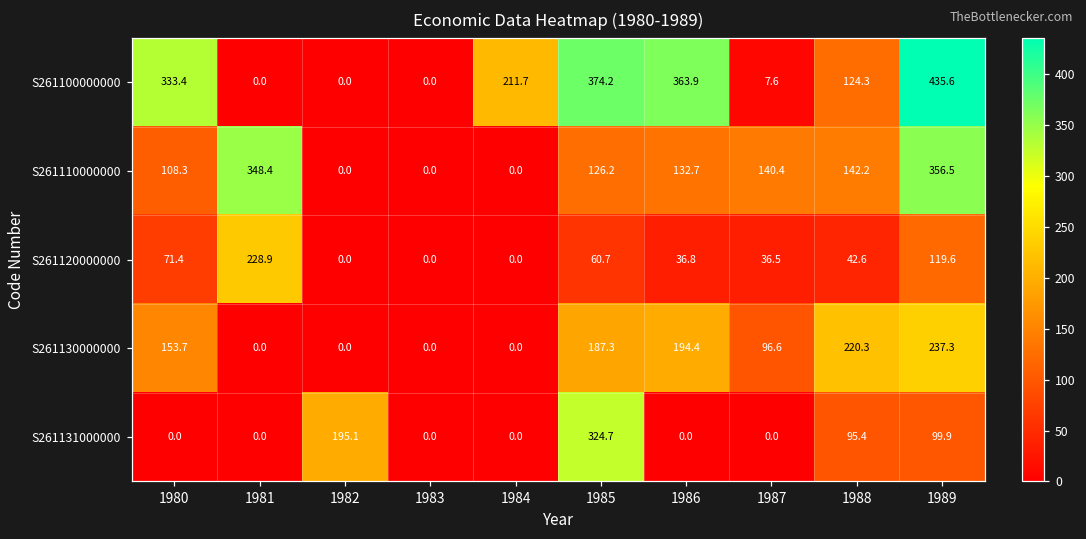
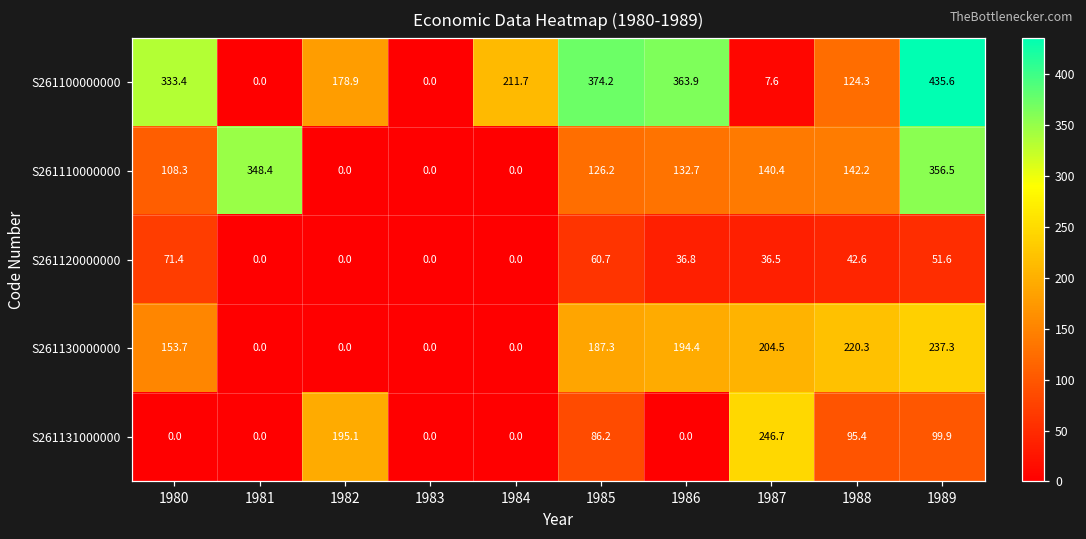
  {
    "S261100000000": {
      "1980": 333.4,
      "1981": 0.0,
-     "1982": 0.0,
+     "1982": 178.9,
      "1983": 0.0,
      "1984": 211.7,
      "1985": 374.2,
      "1986": 363.9,
      "1987": 7.6,
      "1988": 124.3,
      "1989": 435.6
    },
    "S261110000000": {
      "1980": 108.3,
      "1981": 348.4,
      "1982": 0.0,
      "1983": 0.0,
      "1984": 0.0,
      "1985": 126.2,
      "1986": 132.7,
      "1987": 140.4,
      "1988": 142.2,
      "1989": 356.5
    },
    "S261120000000": {
      "1980": 71.4,
-     "1981": 228.9,
+     "1981": 0.0,
      "1982": 0.0,
      "1983": 0.0,
      "1984": 0.0,
      "1985": 60.7,
      "1986": 36.8,
      "1987": 36.5,
      "1988": 42.6,
-     "1989": 119.6
+     "1989": 51.6
    },
    "S261130000000": {
      "1980": 153.7,
      "1981": 0.0,
      "1982": 0.0,
      "1983": 0.0,
      "1984": 0.0,
      "1985": 187.3,
      "1986": 194.4,
-     "1987": 96.6,
+     "1987": 204.5,
      "1988": 220.3,
      "1989": 237.3
    },
    "S261131000000": {
      "1980": 0.0,
      "1981": 0.0,
      "1982": 195.1,
      "1983": 0.0,
      "1984": 0.0,
-     "1985": 324.7,
+     "1985": 86.2,
      "1986": 0.0,
-     "1987": 0.0,
+     "1987": 246.7,
      "1988": 95.4,
      "1989": 99.9
    }
  }
